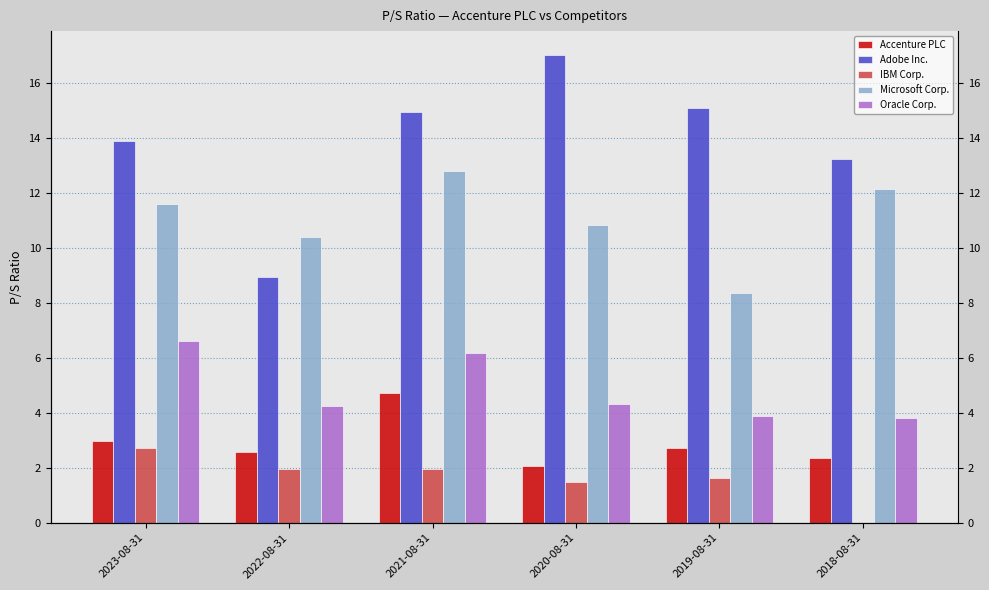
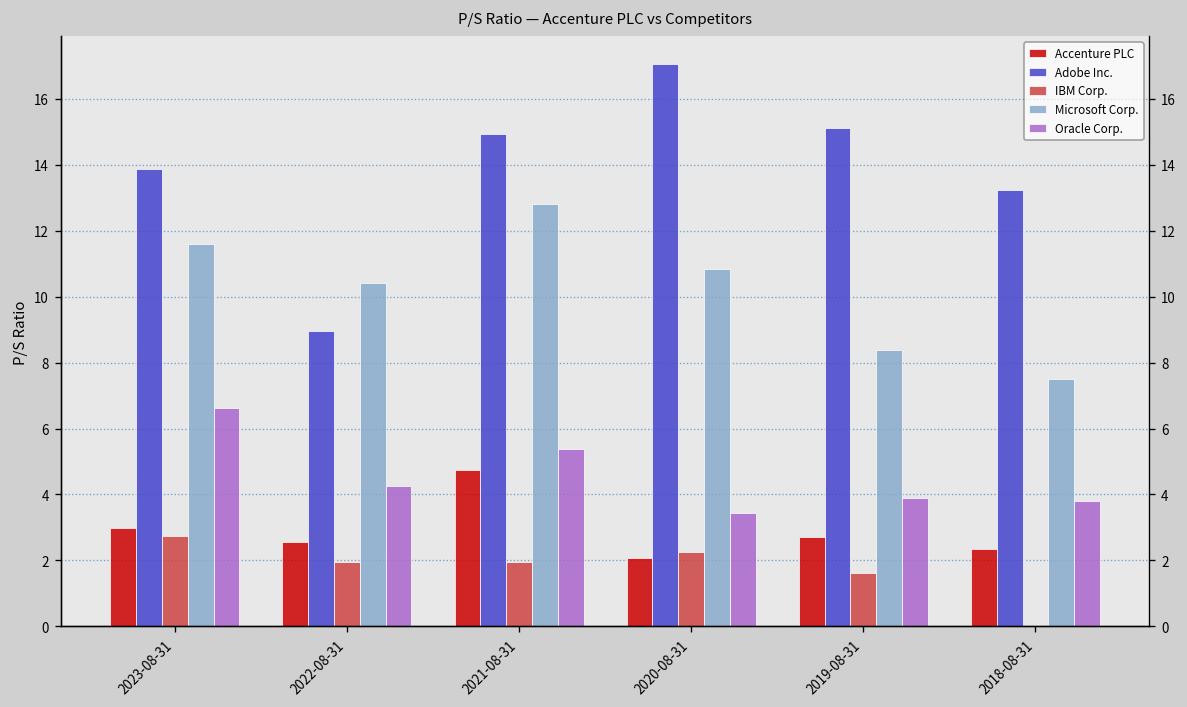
  {
    "Accenture PLC": {
      "2023-08-31": 3.0,
      "2022-08-31": 2.6,
      "2021-08-31": 4.7,
      "2020-08-31": 2.1,
      "2019-08-31": 2.7,
      "2018-08-31": 2.4
    },
    "Adobe Inc.": {
      "2023-08-31": 13.9,
      "2022-08-31": 9.0,
      "2021-08-31": 14.9,
      "2020-08-31": 17.0,
      "2019-08-31": 15.1,
      "2018-08-31": 13.2
    },
    "IBM Corp.": {
      "2023-08-31": 2.7,
      "2022-08-31": 1.9,
      "2021-08-31": 1.9,
-     "2020-08-31": 1.5,
+     "2020-08-31": 2.3,
      "2019-08-31": 1.6,
      "2018-08-31": 0.0
    },
    "Microsoft Corp.": {
      "2023-08-31": 11.6,
      "2022-08-31": 10.4,
      "2021-08-31": 12.8,
      "2020-08-31": 10.9,
      "2019-08-31": 8.4,
-     "2018-08-31": 12.1
+     "2018-08-31": 7.5
    },
    "Oracle Corp.": {
      "2023-08-31": 6.6,
      "2022-08-31": 4.3,
-     "2021-08-31": 6.2,
-     "2020-08-31": 4.3,
+     "2021-08-31": 5.4,
+     "2020-08-31": 3.4,
      "2019-08-31": 3.9,
      "2018-08-31": 3.8
    }
  }
